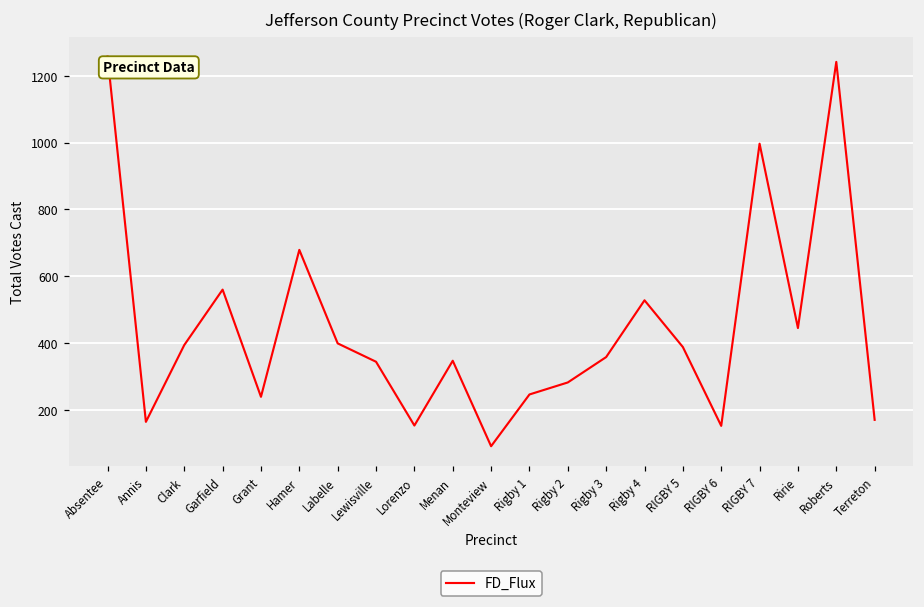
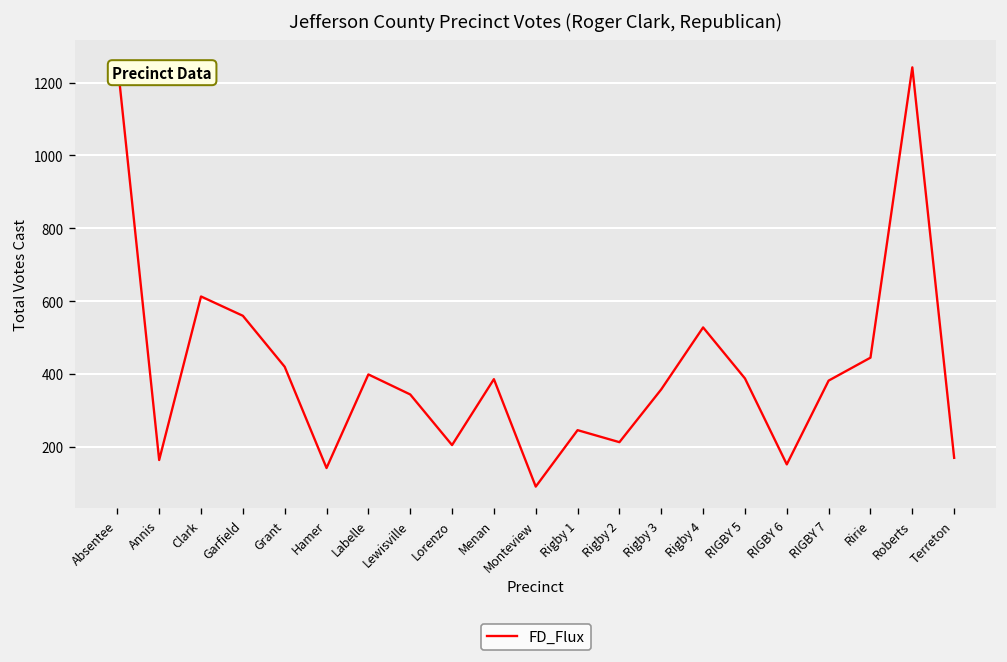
  {
    "Annis": 160,
-   "Clark": 390,
+   "Clark": 610,
    "Garfield": 560,
-   "Grant": 240,
-   "Hamer": 680,
+   "Grant": 420,
+   "Hamer": 140,
    "Labelle": 400,
    "Lewisville": 340,
-   "Lorenzo": 150,
-   "Menan": 350,
+   "Lorenzo": 210,
+   "Menan": 390,
    "Monteview": 90,
    "Rigby 1": 250,
-   "Rigby 2": 280,
+   "Rigby 2": 210,
    "Rigby 3": 360,
    "Rigby 4": 530,
    "RIGBY 5": 390,
    "RIGBY 6": 150,
-   "RIGBY 7": 1000,
+   "RIGBY 7": 380,
    "Ririe": 450,
    "Roberts": 1240,
    "Terreton": 170
  }
